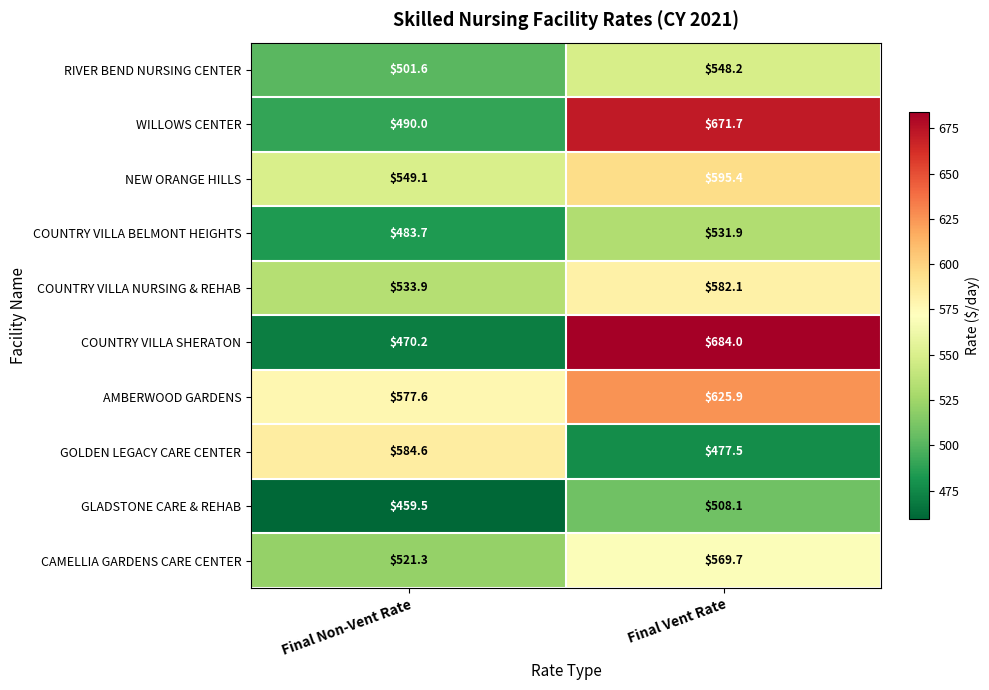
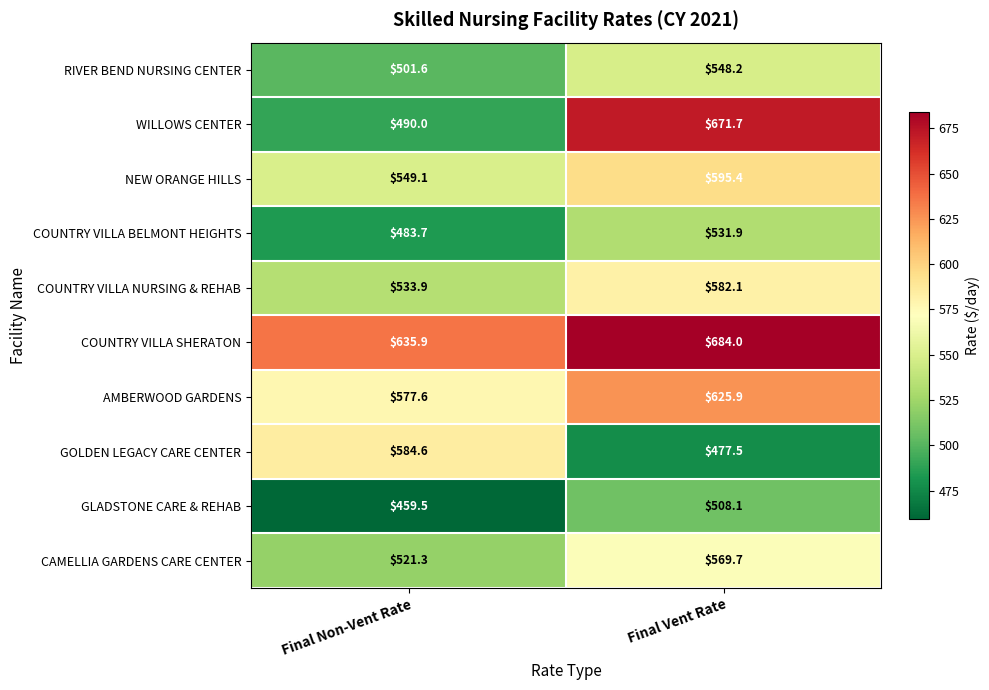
  {
    "RIVER BEND NURSING CENTER": {
      "Final Non-Vent Rate": "$501.6",
      "Final Vent Rate": "$548.2"
    },
    "WILLOWS CENTER": {
      "Final Non-Vent Rate": "$490.0",
      "Final Vent Rate": "$671.7"
    },
    "NEW ORANGE HILLS": {
      "Final Non-Vent Rate": "$549.1",
      "Final Vent Rate": "$595.4"
    },
    "COUNTRY VILLA BELMONT HEIGHTS": {
      "Final Non-Vent Rate": "$483.7",
      "Final Vent Rate": "$531.9"
    },
    "COUNTRY VILLA NURSING & REHAB": {
      "Final Non-Vent Rate": "$533.9",
      "Final Vent Rate": "$582.1"
    },
    "COUNTRY VILLA SHERATON": {
-     "Final Non-Vent Rate": "$470.2",
+     "Final Non-Vent Rate": "$635.9",
      "Final Vent Rate": "$684.0"
    },
    "AMBERWOOD GARDENS": {
      "Final Non-Vent Rate": "$577.6",
      "Final Vent Rate": "$625.9"
    },
    "GOLDEN LEGACY CARE CENTER": {
      "Final Non-Vent Rate": "$584.6",
      "Final Vent Rate": "$477.5"
    },
    "GLADSTONE CARE & REHAB": {
      "Final Non-Vent Rate": "$459.5",
      "Final Vent Rate": "$508.1"
    },
    "CAMELLIA GARDENS CARE CENTER": {
      "Final Non-Vent Rate": "$521.3",
      "Final Vent Rate": "$569.7"
    }
  }
